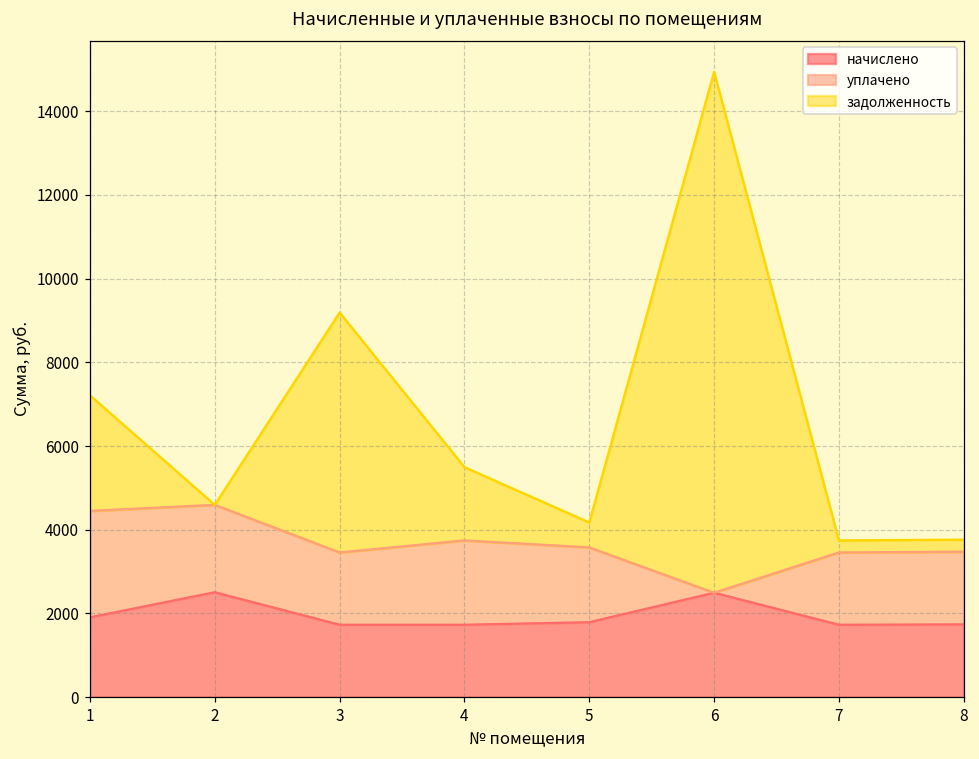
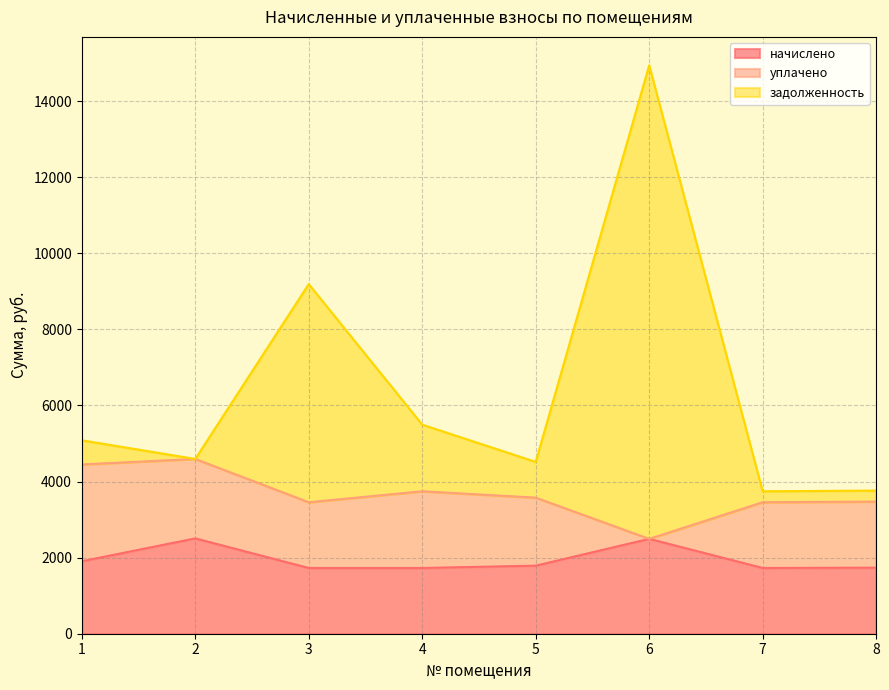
  {
    "задолженность": {
-     "1": 2800,
+     "1": 600,
      "3": 5700,
      "4": 1800,
-     "5": 600,
+     "5": 900,
      "6": 12400,
      "7": 300,
      "8": 300
    }
  }
